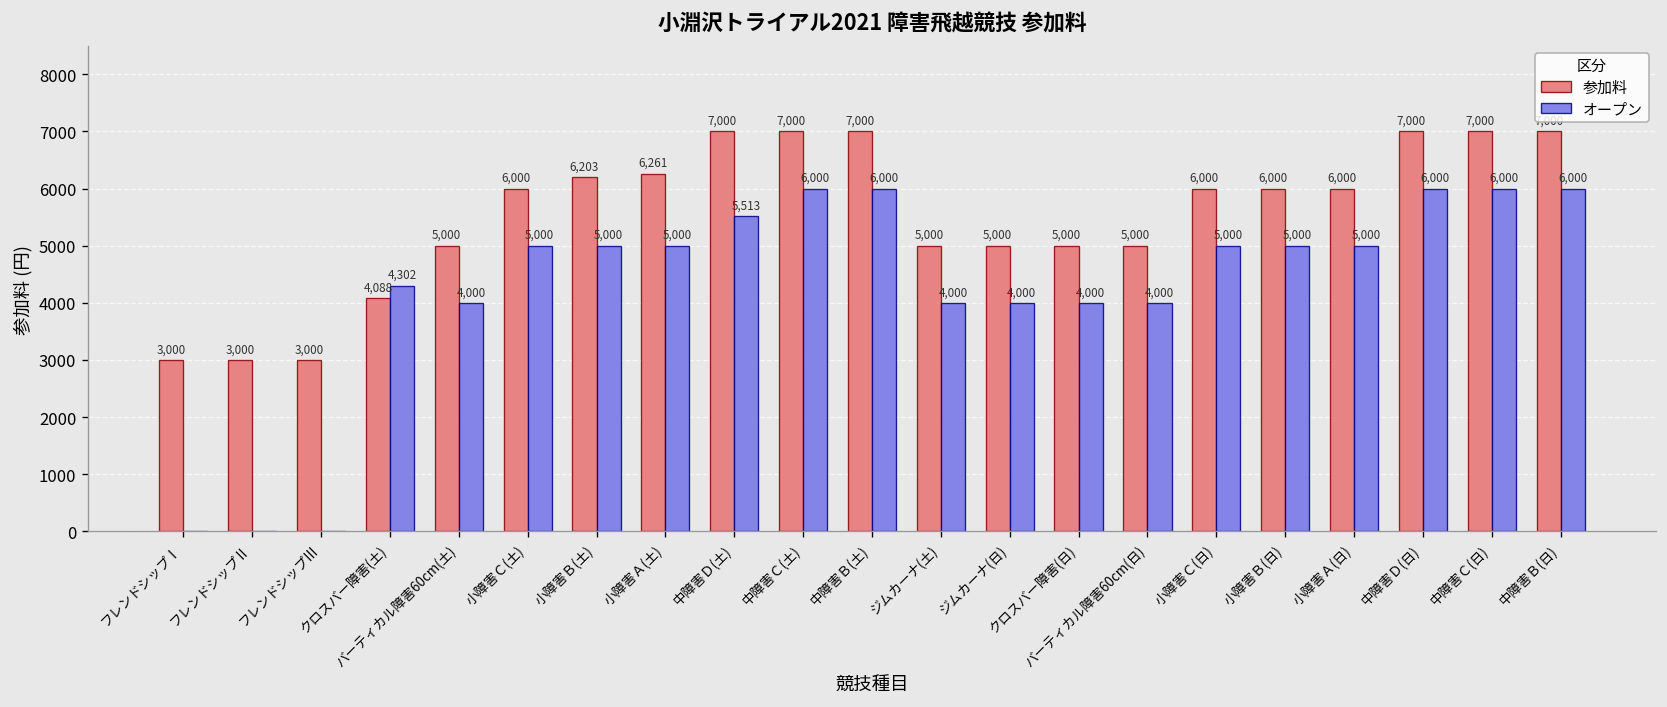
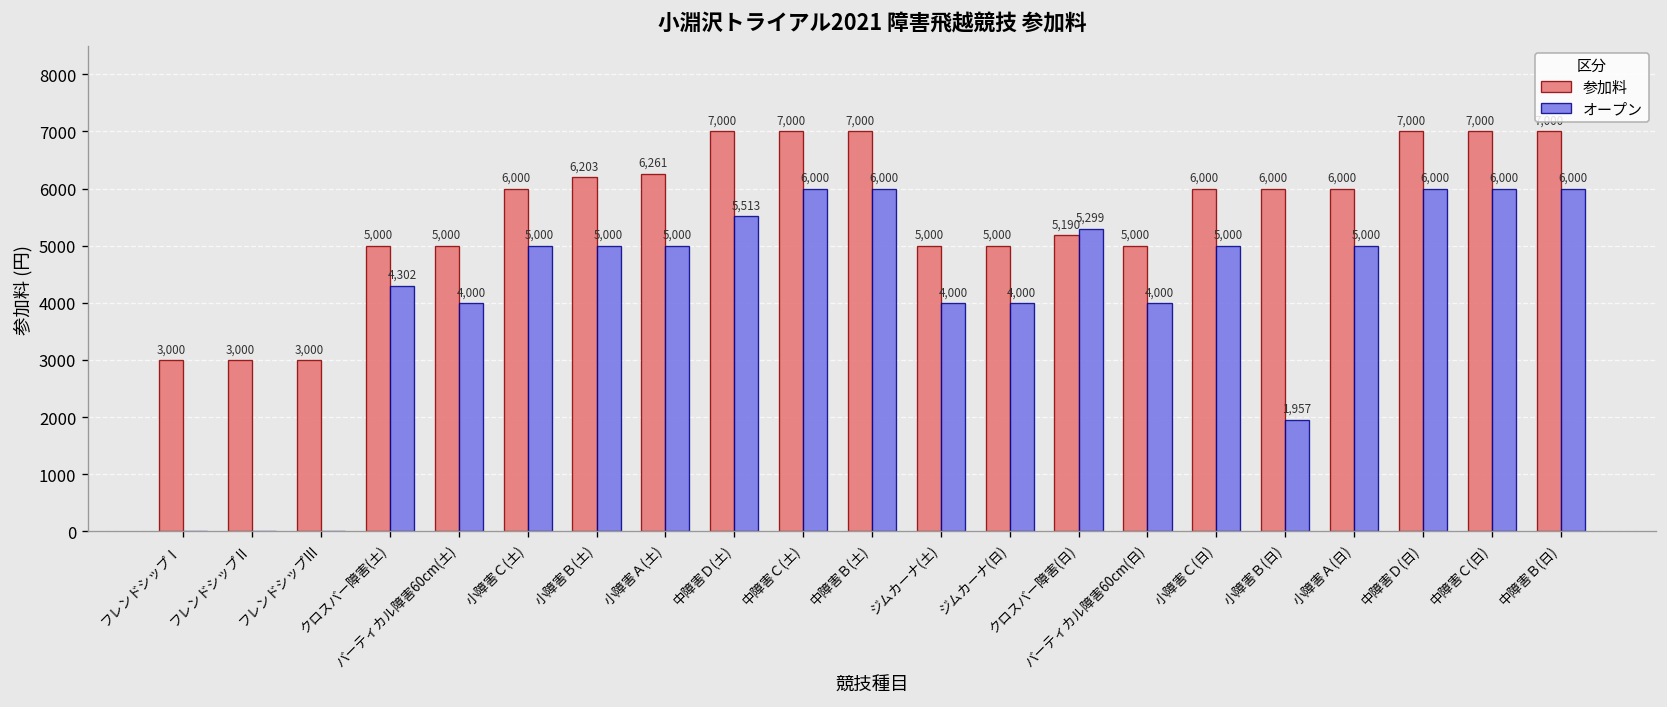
  {
    "参加料": {
      "フレンドシップⅠ": "3,000",
      "フレンドシップⅡ": "3,000",
      "フレンドシップⅢ": "3,000",
-     "クロスバー障害(土)": "4,088",
+     "クロスバー障害(土)": "5,000",
      "バーティカル障害60cm(土)": "5,000",
      "小障害Ｃ(土)": "6,000",
      "小障害Ｂ(土)": "6,203",
      "小障害Ａ(土)": "6,261",
      "中障害Ｄ(土)": "7,000",
      "中障害Ｃ(土)": "7,000",
      "中障害Ｂ(土)": "7,000",
      "ジムカーナ(土)": "5,000",
      "ジムカーナ(日)": "5,000",
-     "クロスバー障害(日)": "5,000",
+     "クロスバー障害(日)": "5,190",
      "バーティカル障害60cm(日)": "5,000",
      "小障害Ｃ(日)": "6,000",
      "小障害Ｂ(日)": "6,000",
      "小障害Ａ(日)": "6,000",
      "中障害Ｄ(日)": "7,000",
      "中障害Ｃ(日)": "7,000"
    },
    "オープン": {
      "クロスバー障害(土)": "4,302",
      "バーティカル障害60cm(土)": "4,000",
      "小障害Ｃ(土)": "5,000",
      "小障害Ｂ(土)": "5,000",
      "小障害Ａ(土)": "5,000",
      "中障害Ｄ(土)": "5,513",
      "中障害Ｃ(土)": "6,000",
      "中障害Ｂ(土)": "6,000",
      "ジムカーナ(土)": "4,000",
      "ジムカーナ(日)": "4,000",
-     "クロスバー障害(日)": "4,000",
+     "クロスバー障害(日)": "5,299",
      "バーティカル障害60cm(日)": "4,000",
      "小障害Ｃ(日)": "5,000",
-     "小障害Ｂ(日)": "5,000",
+     "小障害Ｂ(日)": "1,957",
      "小障害Ａ(日)": "5,000",
      "中障害Ｄ(日)": "6,000",
      "中障害Ｃ(日)": "6,000",
      "中障害Ｂ(日)": "6,000"
    }
  }
